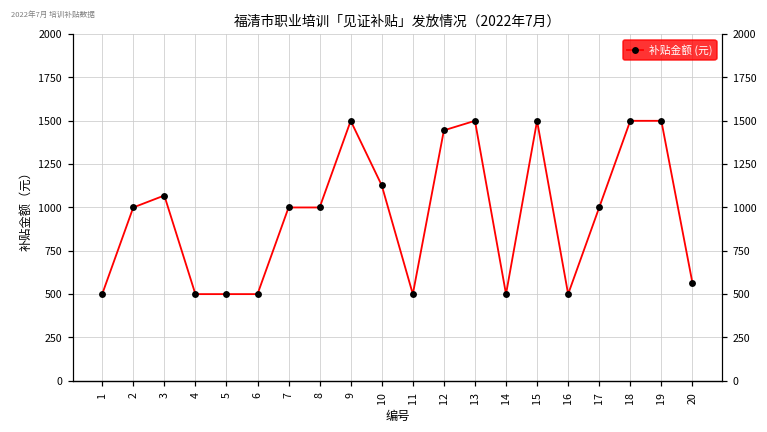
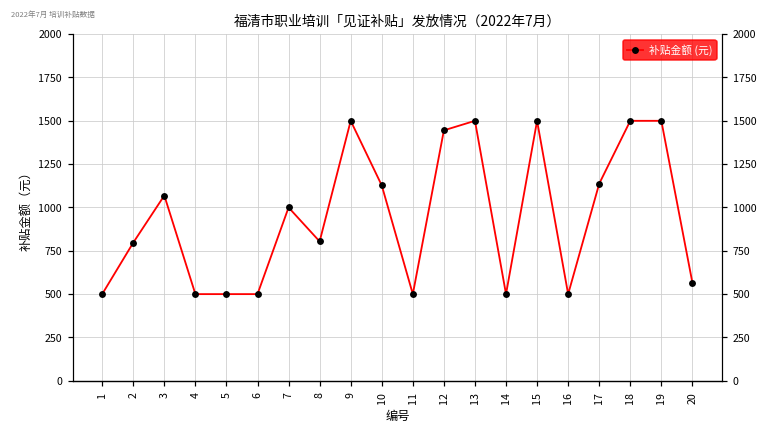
  {
    "1": 500,
-   "2": 1000,
+   "2": 800,
    "3": 1070,
    "4": 500,
    "5": 500,
    "6": 500,
    "7": 1000,
-   "8": 1000,
+   "8": 800,
    "9": 1500,
    "10": 1130,
    "11": 500,
    "12": 1450,
    "13": 1500,
    "14": 500,
    "15": 1500,
    "16": 500,
-   "17": 1000,
+   "17": 1140,
    "18": 1500,
    "19": 1500,
    "20": 570
  }
